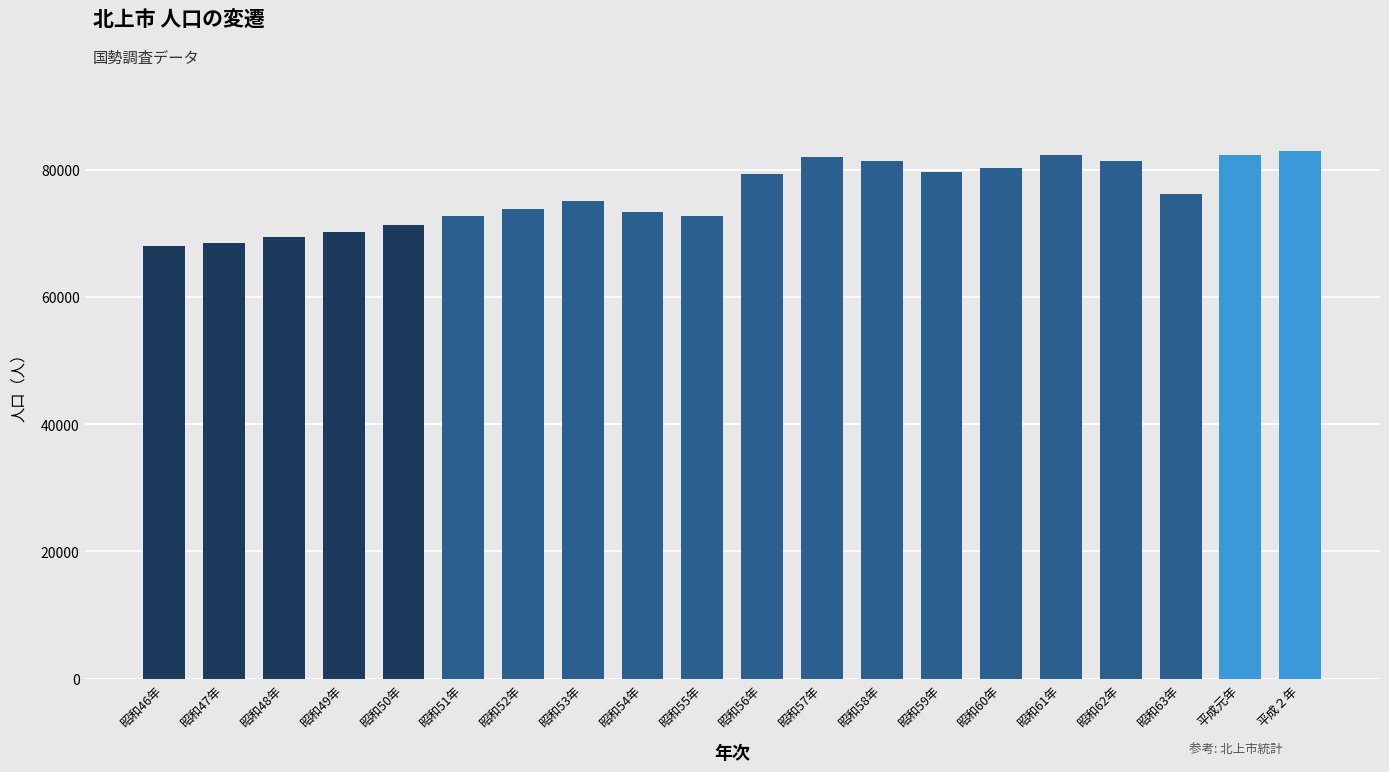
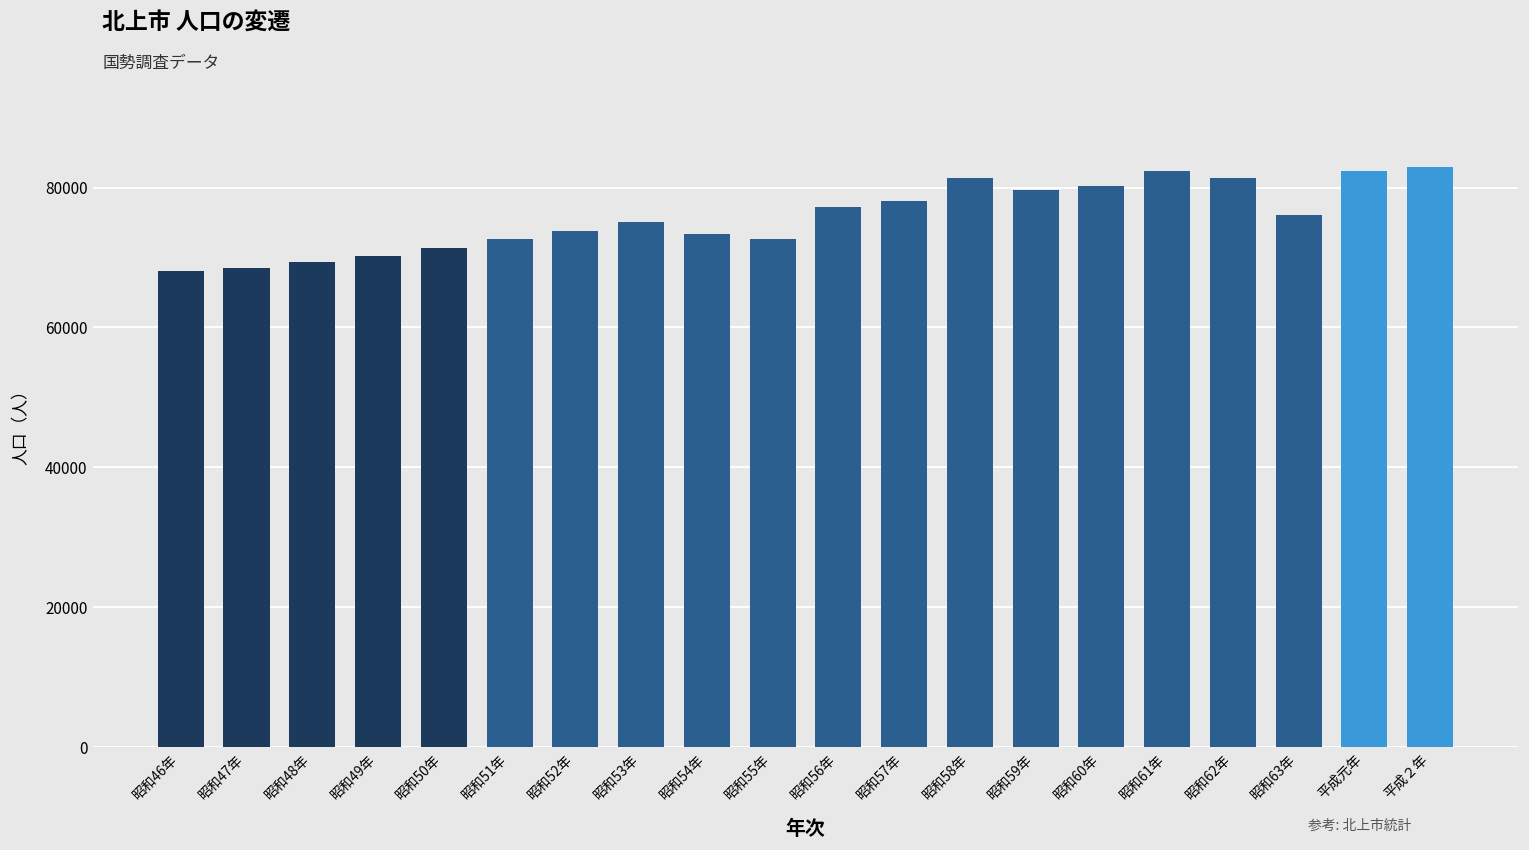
  {
    "昭和46年": 68000,
    "昭和47年": 68000,
    "昭和48年": 69000,
    "昭和49年": 70000,
    "昭和50年": 71000,
    "昭和51年": 73000,
    "昭和52年": 74000,
    "昭和53年": 75000,
    "昭和54年": 73000,
    "昭和55年": 73000,
-   "昭和56年": 79000,
-   "昭和57年": 82000,
+   "昭和56年": 77000,
+   "昭和57年": 78000,
    "昭和58年": 81000,
    "昭和59年": 80000,
    "昭和60年": 80000,
    "昭和61年": 82000,
    "昭和62年": 81000,
    "昭和63年": 76000,
    "平成元年": 82000,
    "平成２年": 83000
  }
